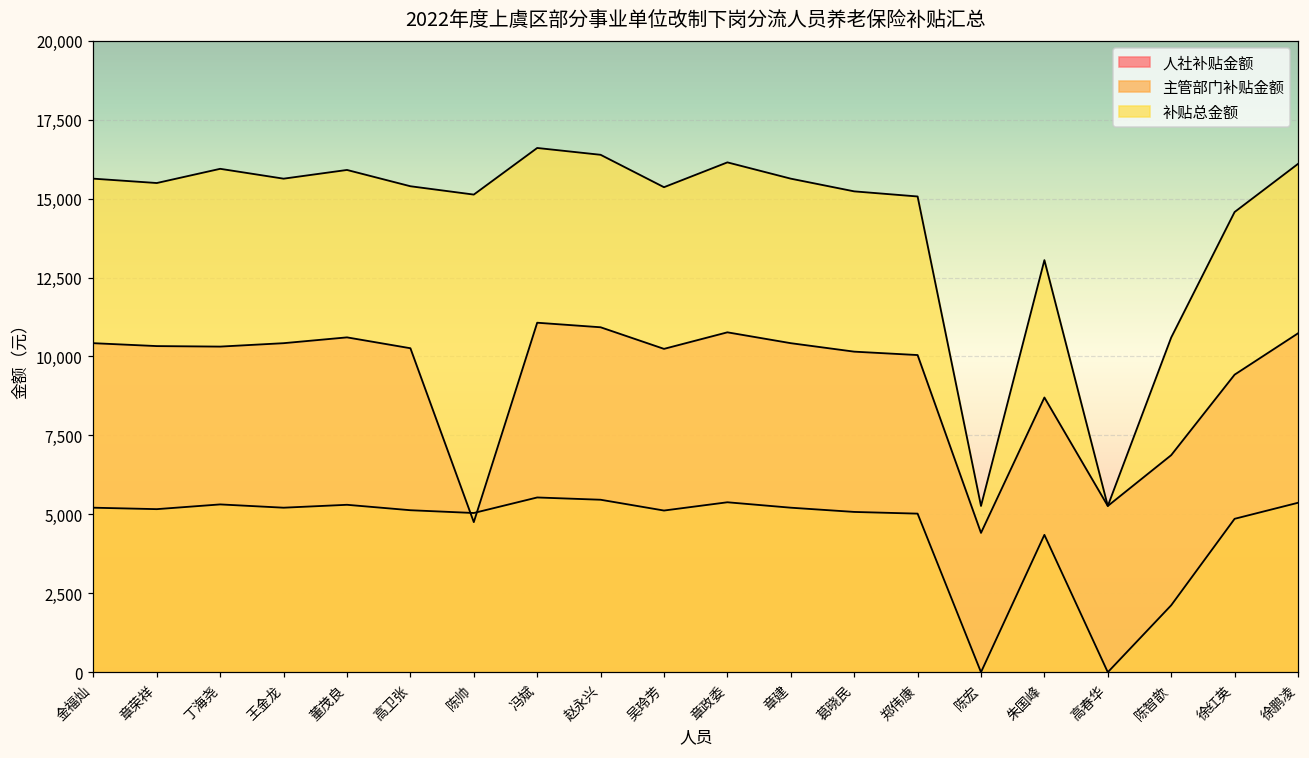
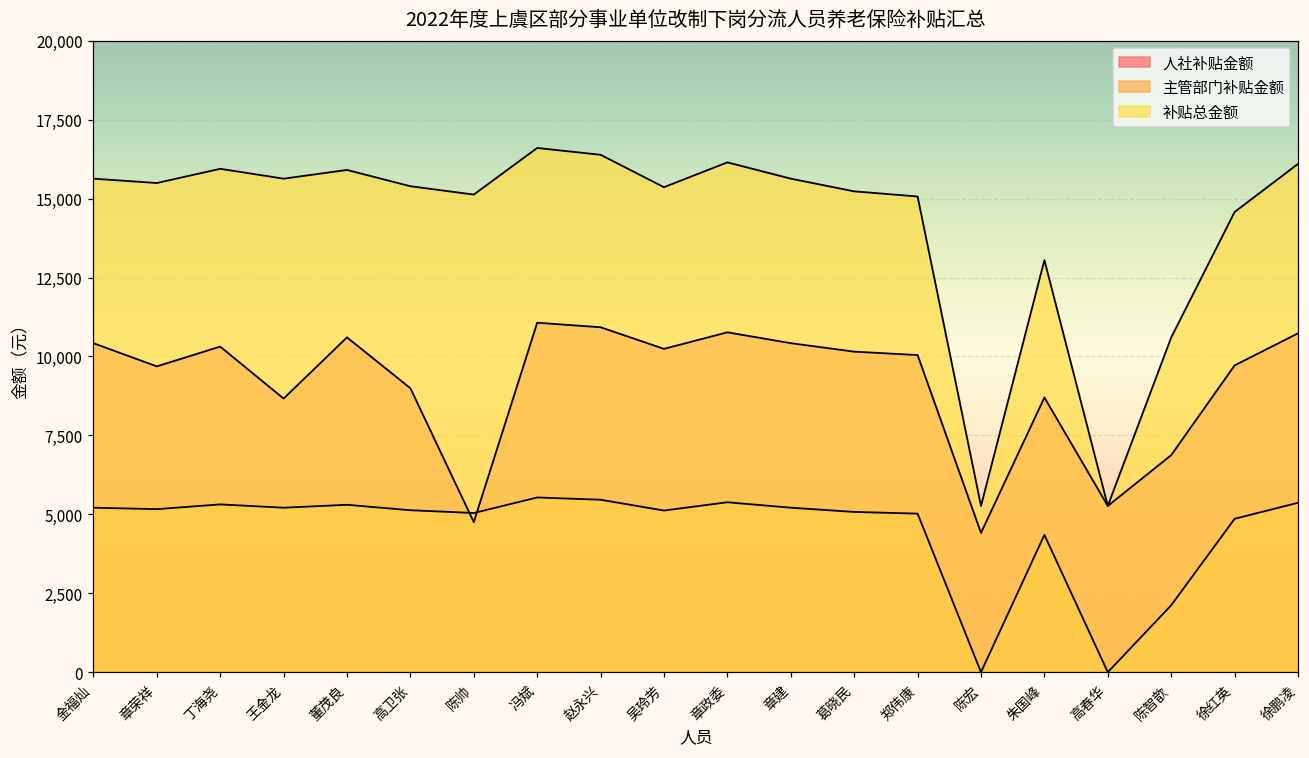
  {
    "人社补贴金额": {
      "金福灿": "10,400",
-     "章荣祥": "10,300",
+     "章荣祥": "9,700",
      "丁海尧": "10,300",
-     "王金龙": "10,400",
+     "王金龙": "8,700",
      "董茂良": "10,600",
-     "高卫张": "10,300",
+     "高卫张": "9,000",
      "陈帅": "4,800",
      "冯斌": "11,100",
      "赵永兴": "10,900",
      "吴玲芳": "10,200",
      "章政委": "10,800",
      "章建": "10,400",
      "葛晓民": "10,200",
      "郑伟康": "10,000",
      "陈宏": "4,400",
      "朱国峰": "8,700",
      "陈智歆": "6,900",
-     "徐红英": "9,400",
+     "徐红英": "9,700",
      "徐鹏凌": "10,700"
    }
  }
